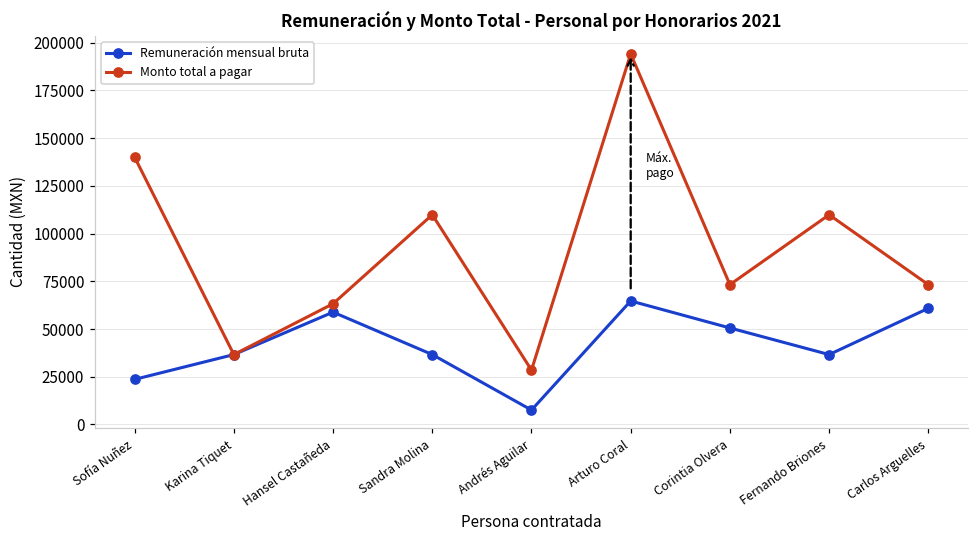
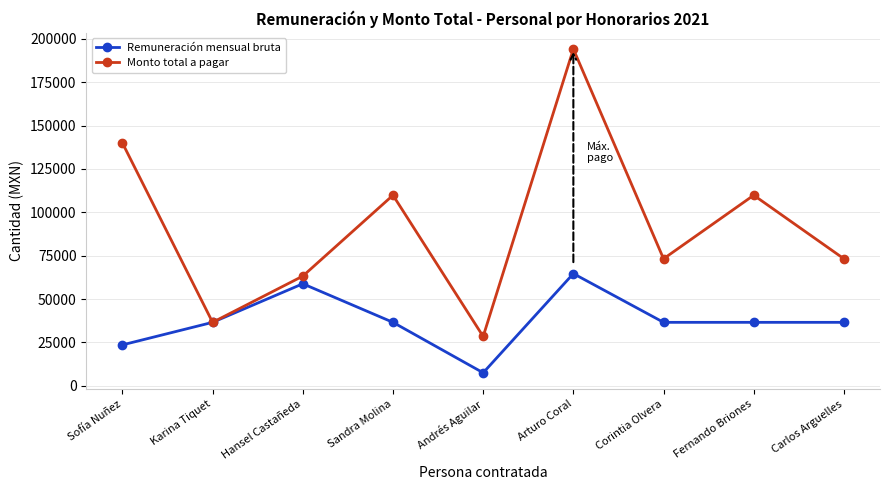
  {
    "Remuneración mensual bruta": {
      "Sofía Nuñez": 24000,
      "Hansel Castañeda": 59000,
      "Sandra Molina": 37000,
      "Andrés Aguilar": 8000,
      "Arturo Coral": 65000,
-     "Corintia Olvera": 51000,
+     "Corintia Olvera": 37000,
      "Fernando Briones": 37000,
-     "Carlos Arguelles": 61000
+     "Carlos Arguelles": 37000
    },
    "Monto total a pagar": {
      "Sofía Nuñez": 140000,
      "Hansel Castañeda": 63000,
      "Sandra Molina": 110000,
      "Andrés Aguilar": 28000,
      "Arturo Coral": 194000,
      "Corintia Olvera": 73000,
      "Fernando Briones": 110000,
      "Carlos Arguelles": 73000
    }
  }
